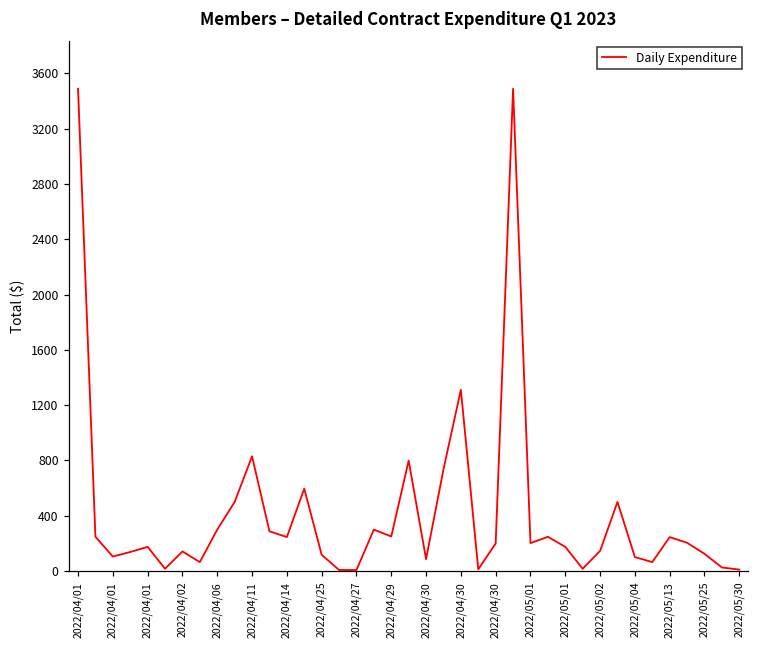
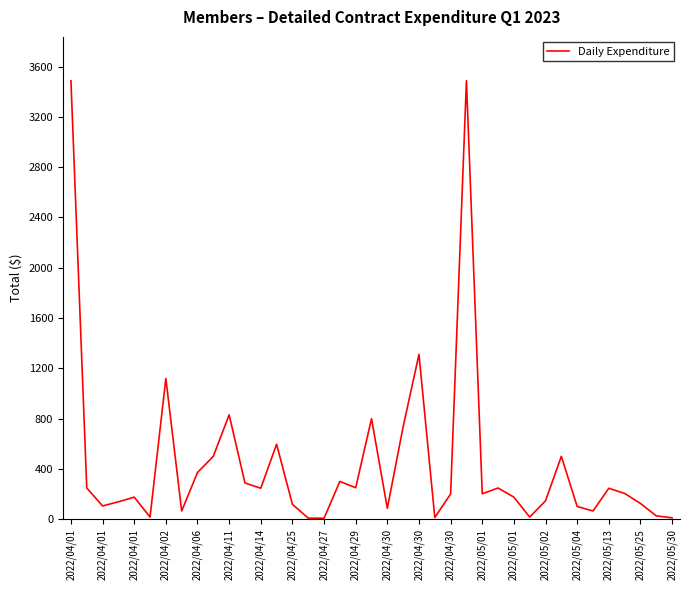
  {
-   "2022/04/02": 140,
-   "2022/04/06": 300,
+   "2022/04/02": 1120,
+   "2022/04/06": 370,
    "2022/04/11": 830,
    "2022/04/14": 250,
    "2022/05/02": 150,
    "2022/05/04": 100,
    "2022/05/25": 120
  }
